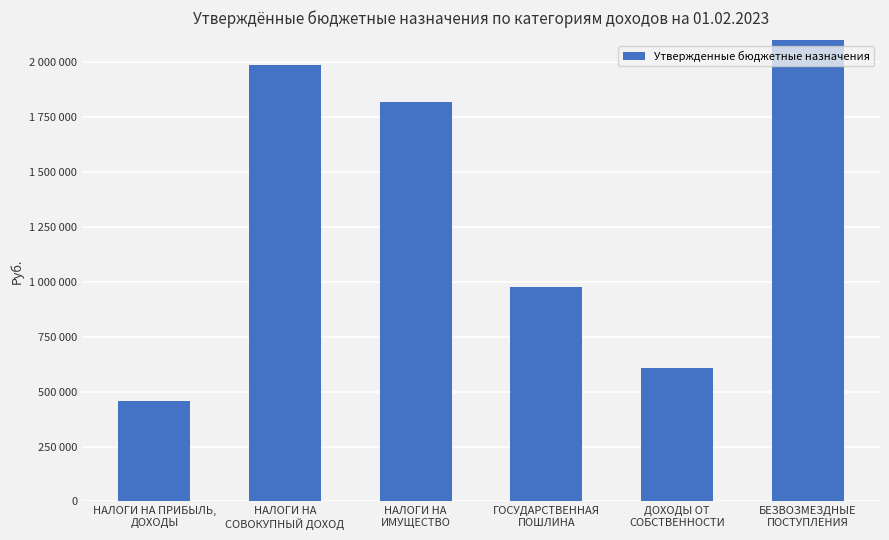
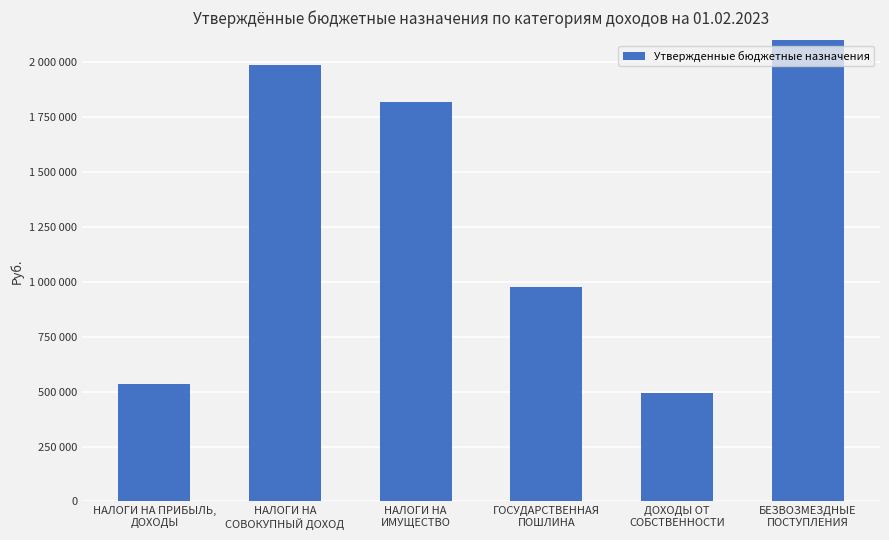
  {
-   "НАЛОГИ НА ПРИБЫЛЬ, ДОХОДЫ": 460000,
+   "НАЛОГИ НА ПРИБЫЛЬ, ДОХОДЫ": 530000,
    "НАЛОГИ НА СОВОКУПНЫЙ ДОХОД": 1990000,
    "НАЛОГИ НА ИМУЩЕСТВО": 1820000,
    "ГОСУДАРСТВЕННАЯ ПОШЛИНА": 980000,
-   "ДОХОДЫ ОТ СОБСТВЕННОСТИ": 610000
+   "ДОХОДЫ ОТ СОБСТВЕННОСТИ": 490000
  }
